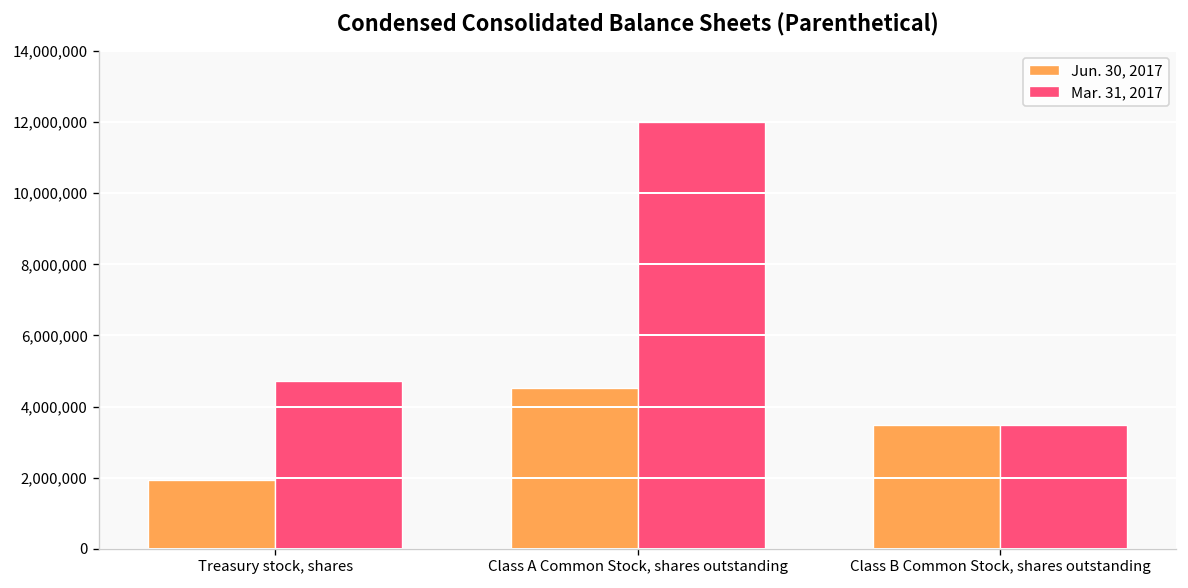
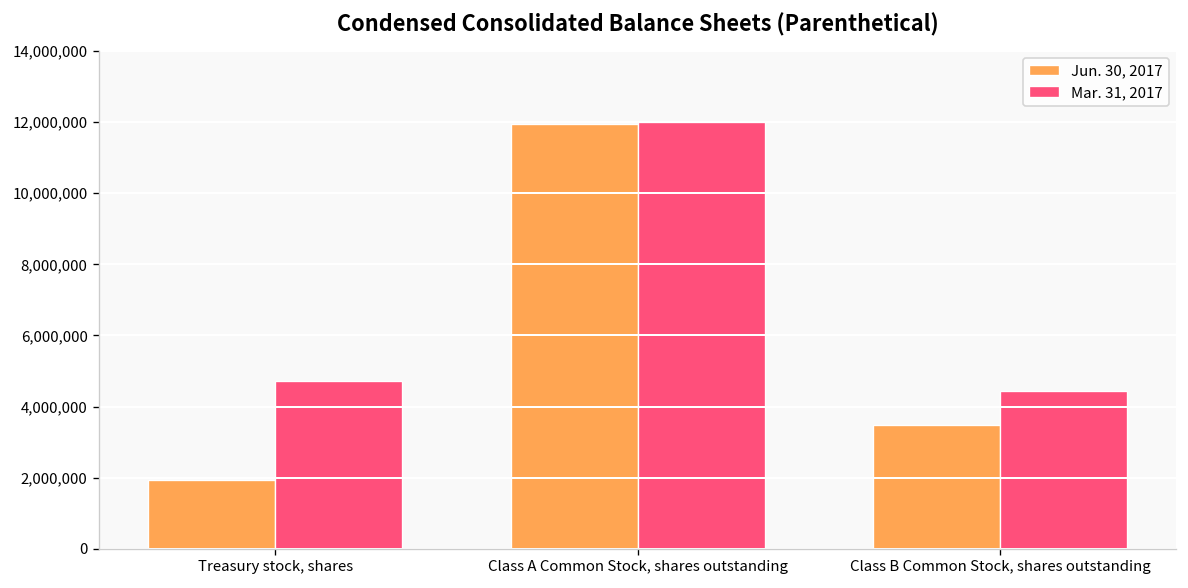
  {
    "Jun. 30, 2017": {
      "Treasury stock, shares": "1,900,000",
-     "Class A Common Stock, shares outstanding": "4,500,000",
+     "Class A Common Stock, shares outstanding": "12,000,000",
      "Class B Common Stock, shares outstanding": "3,500,000"
    },
    "Mar. 31, 2017": {
      "Treasury stock, shares": "4,700,000",
      "Class A Common Stock, shares outstanding": "12,000,000",
-     "Class B Common Stock, shares outstanding": "3,500,000"
+     "Class B Common Stock, shares outstanding": "4,400,000"
    }
  }
